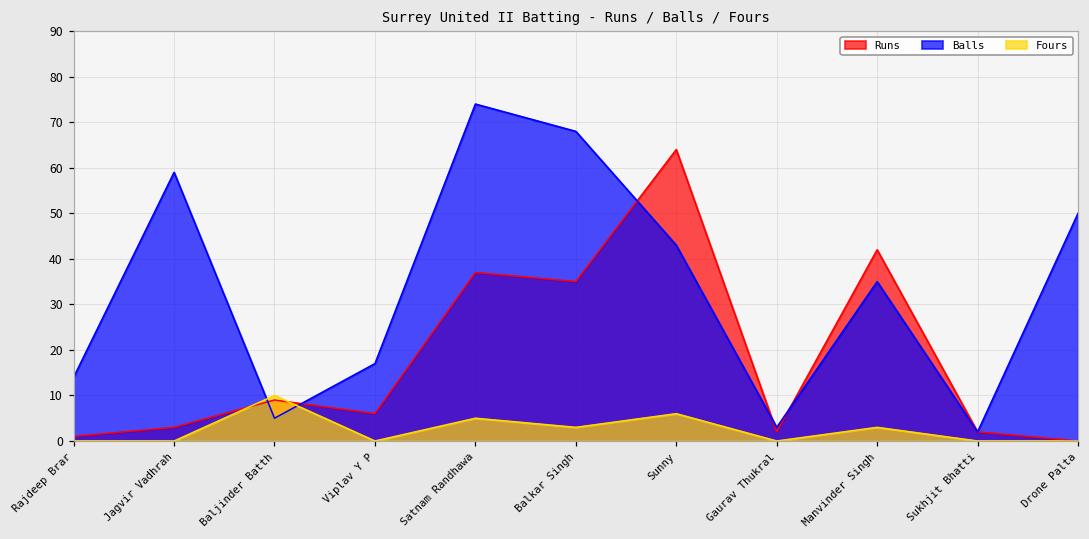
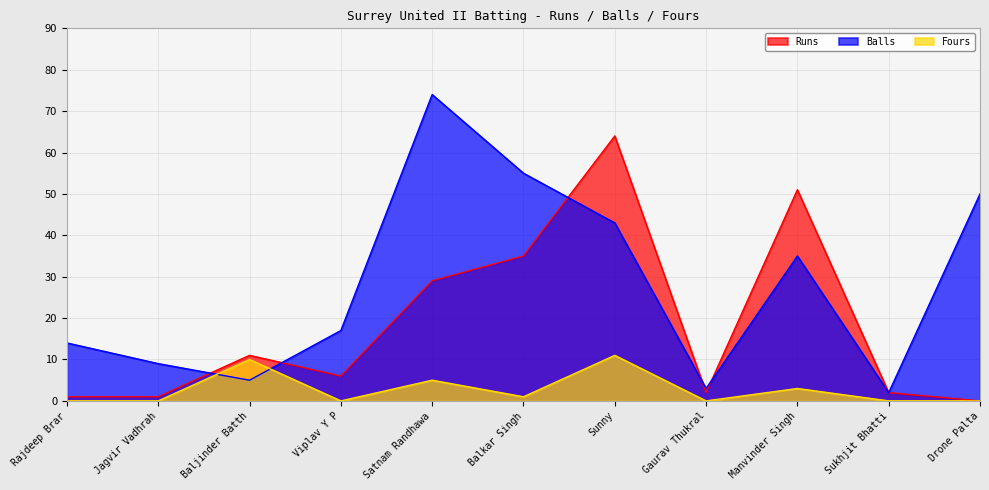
  {
    "Runs": {
      "Rajdeep Brar": 1,
-     "Jagvir Vadhrah": 3,
-     "Baljinder Batth": 9,
+     "Jagvir Vadhrah": 1,
+     "Baljinder Batth": 11,
      "Viplav Y P": 6,
-     "Satnam Randhawa": 37,
+     "Satnam Randhawa": 29,
      "Balkar Singh": 35,
      "Sunny": 64,
      "Gaurav Thukral": 2,
-     "Manvinder Singh": 42
+     "Manvinder Singh": 51
    },
    "Balls": {
      "Rajdeep Brar": 14,
-     "Jagvir Vadhrah": 59,
+     "Jagvir Vadhrah": 9,
      "Baljinder Batth": 5,
      "Viplav Y P": 17,
      "Satnam Randhawa": 74,
-     "Balkar Singh": 68,
+     "Balkar Singh": 55,
      "Sunny": 43,
      "Gaurav Thukral": 3,
      "Manvinder Singh": 35,
      "Drone Palta": 50
    },
    "Fours": {
      "Rajdeep Brar": 0,
      "Jagvir Vadhrah": 0,
      "Baljinder Batth": 10,
      "Viplav Y P": 0,
      "Satnam Randhawa": 5,
-     "Balkar Singh": 3,
-     "Sunny": 6,
+     "Balkar Singh": 1,
+     "Sunny": 11,
      "Gaurav Thukral": 0,
      "Manvinder Singh": 3,
      "Sukhjit Bhatti": 0
    }
  }
